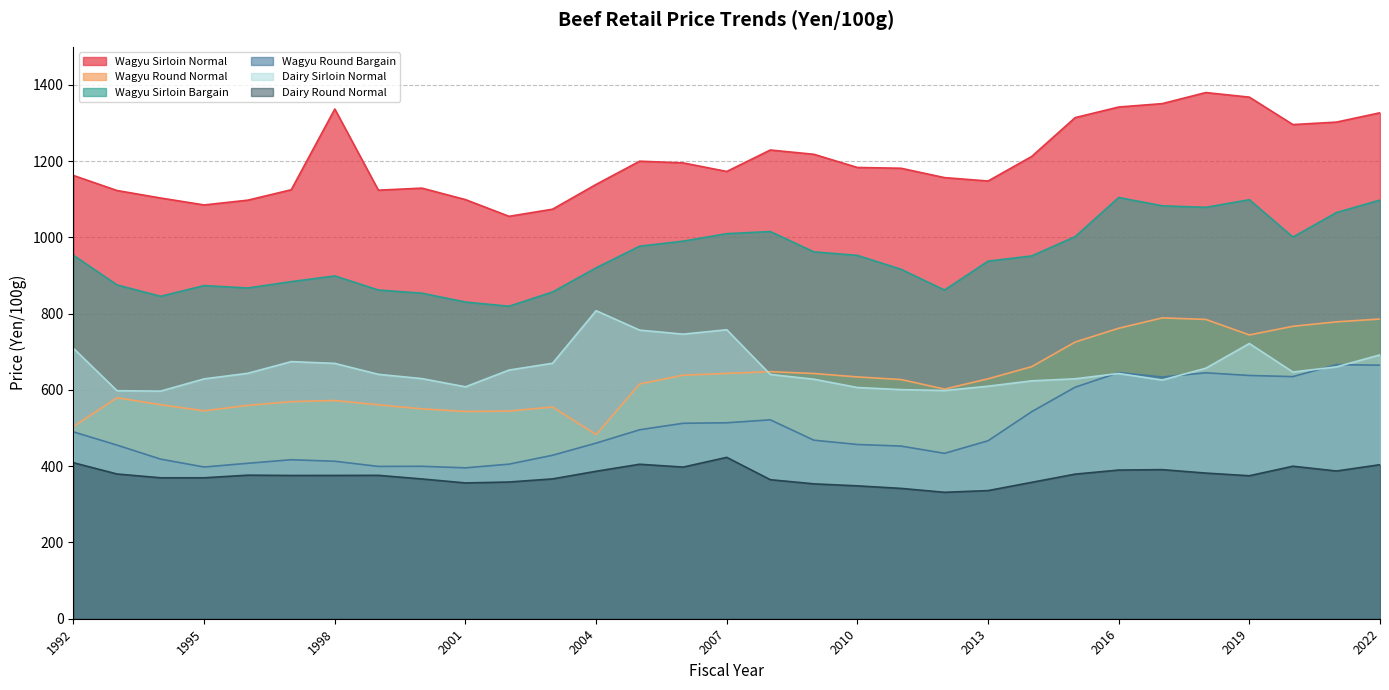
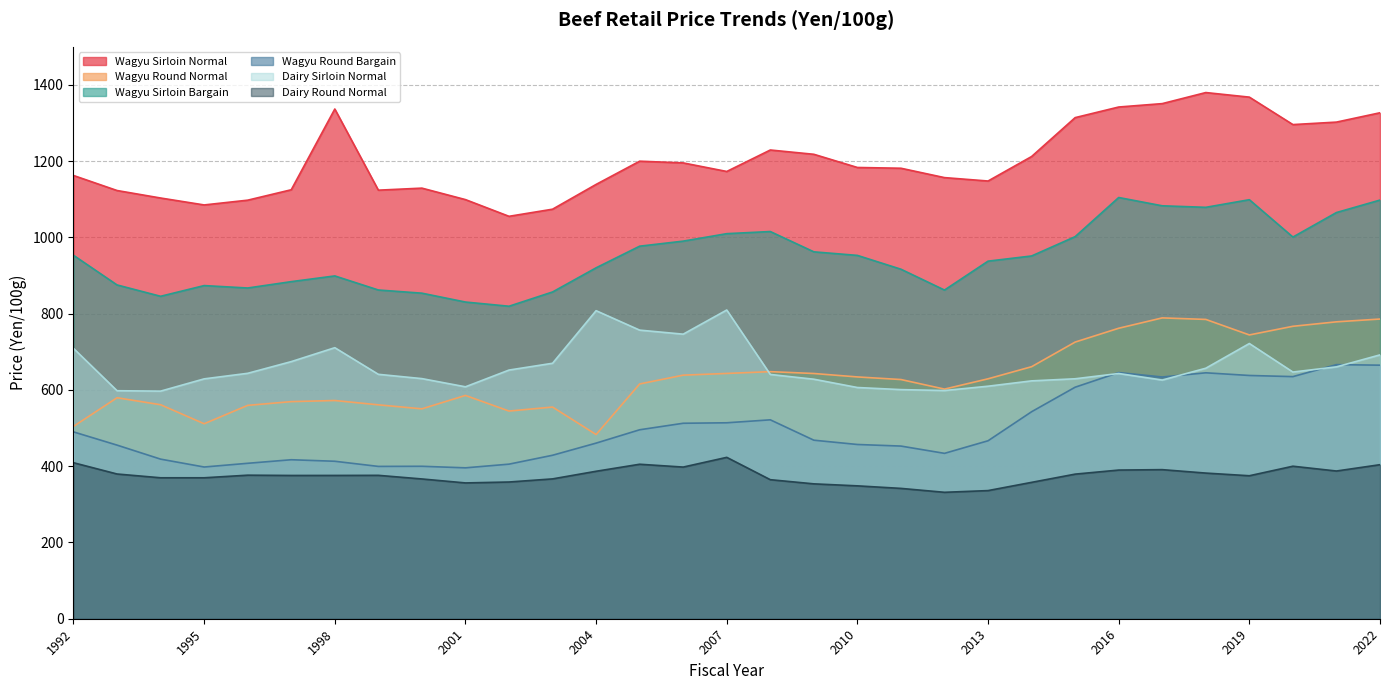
  {
    "Wagyu Sirloin Normal": {
      "1992": 1160,
      "1995": 1090,
      "1998": 1340,
      "2001": 1100,
      "2004": 1140,
      "2007": 1170,
      "2010": 1180,
      "2013": 1150,
      "2016": 1340,
      "2019": 1370,
      "2022": 1330
    },
    "Wagyu Round Normal": {
      "1992": 500,
-     "1995": 550,
+     "1995": 510,
      "1998": 570,
-     "2001": 540,
+     "2001": 590,
      "2004": 480,
      "2007": 640,
      "2010": 630,
      "2013": 630,
      "2016": 760,
      "2019": 740,
      "2022": 790
    },
    "Dairy Sirloin Normal": {
      "1992": 710,
      "1995": 630,
-     "1998": 670,
+     "1998": 710,
      "2001": 610,
      "2004": 810,
-     "2007": 760,
+     "2007": 810,
      "2010": 610,
      "2013": 610,
      "2019": 720,
      "2022": 690
    }
  }
